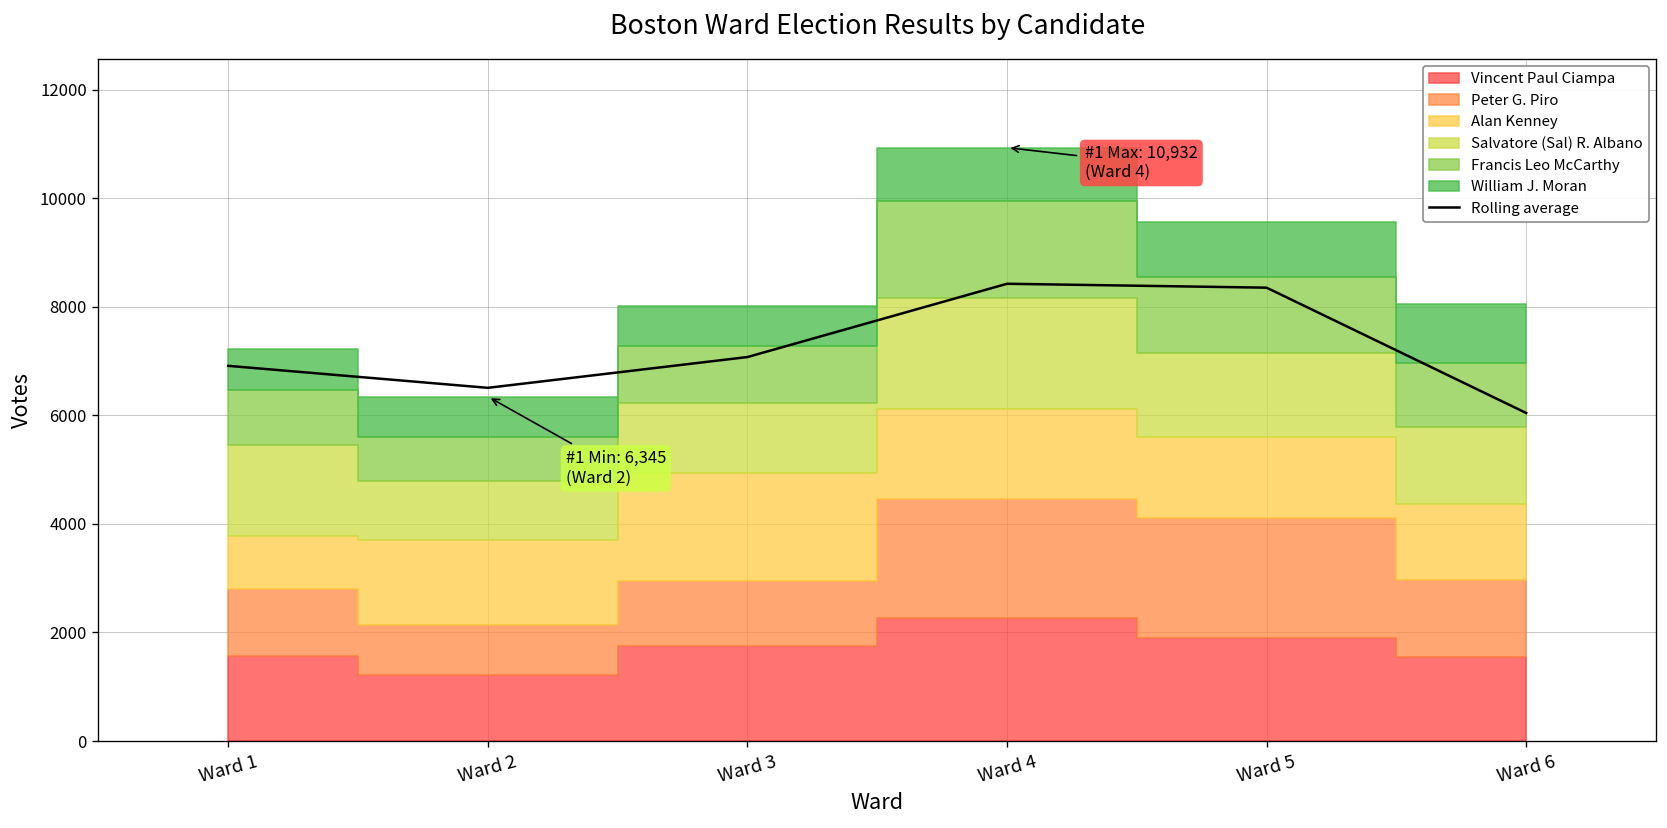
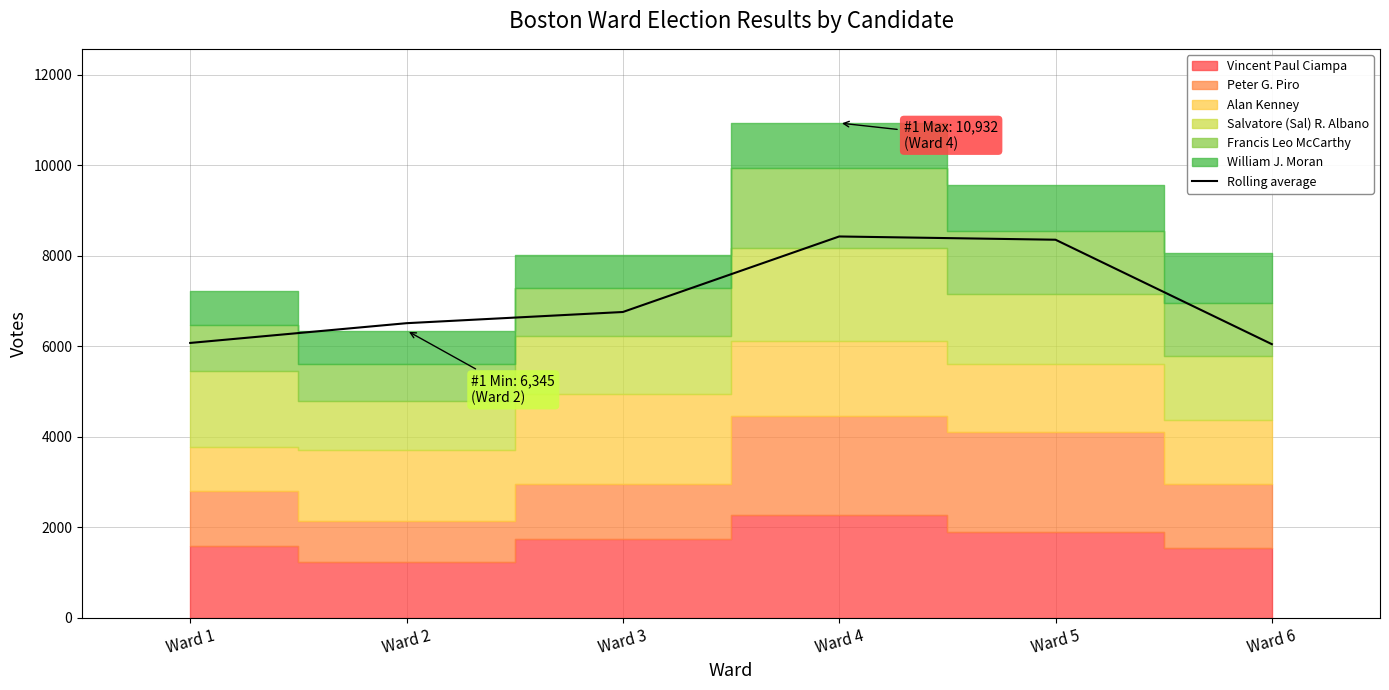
  {
    "Rolling average": {
-     "Ward 1": 6900,
+     "Ward 1": 6100,
      "Ward 2": 6500,
-     "Ward 3": 7100,
+     "Ward 3": 6800,
      "Ward 4": 8400,
      "Ward 5": 8400,
      "Ward 6": 6000
    }
  }
